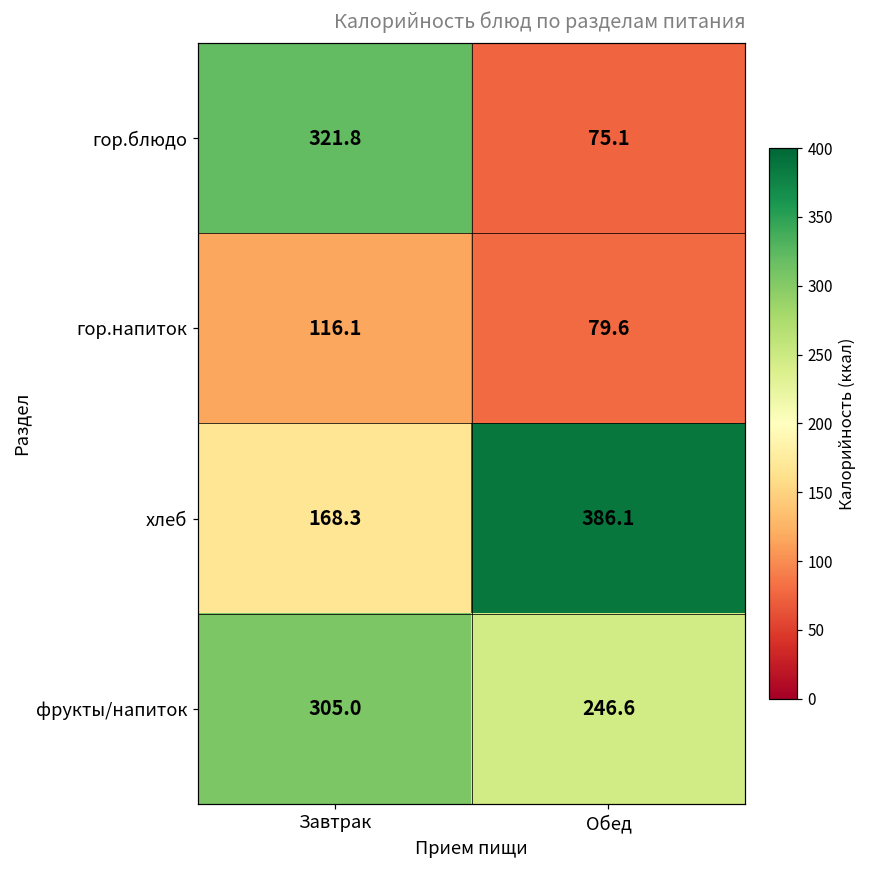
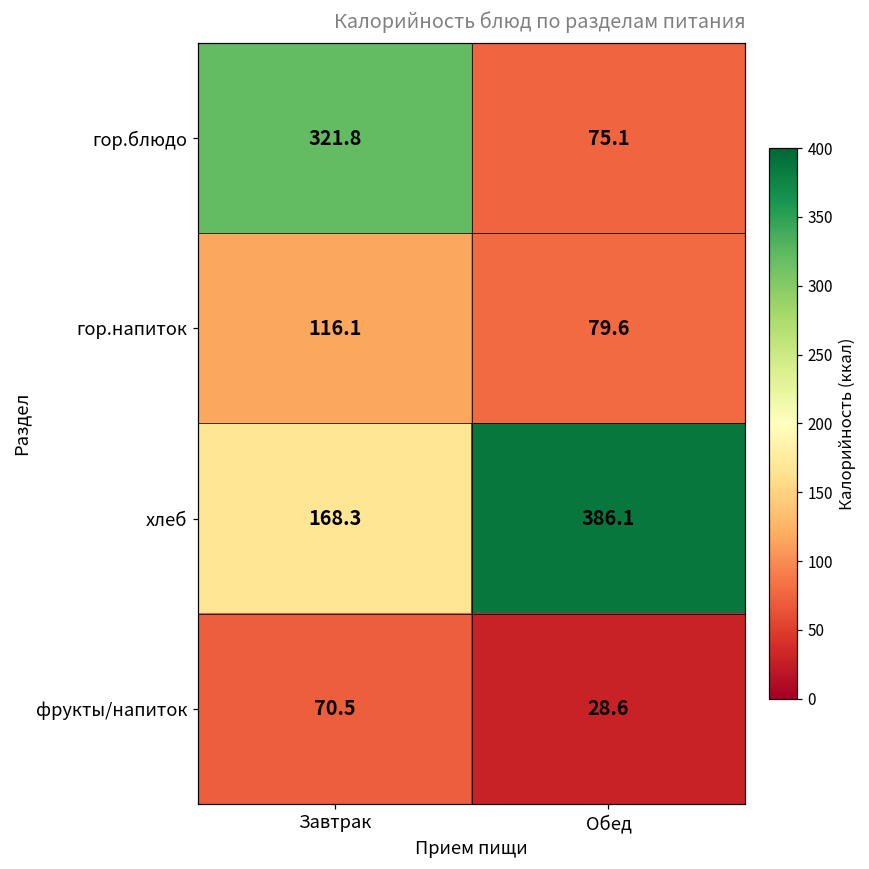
  {
    "гор.блюдо": {
      "Завтрак": 321.8,
      "Обед": 75.1
    },
    "гор.напиток": {
      "Завтрак": 116.1,
      "Обед": 79.6
    },
    "хлеб": {
      "Завтрак": 168.3,
      "Обед": 386.1
    },
    "фрукты/напиток": {
-     "Завтрак": 305.0,
-     "Обед": 246.6
+     "Завтрак": 70.5,
+     "Обед": 28.6
    }
  }
